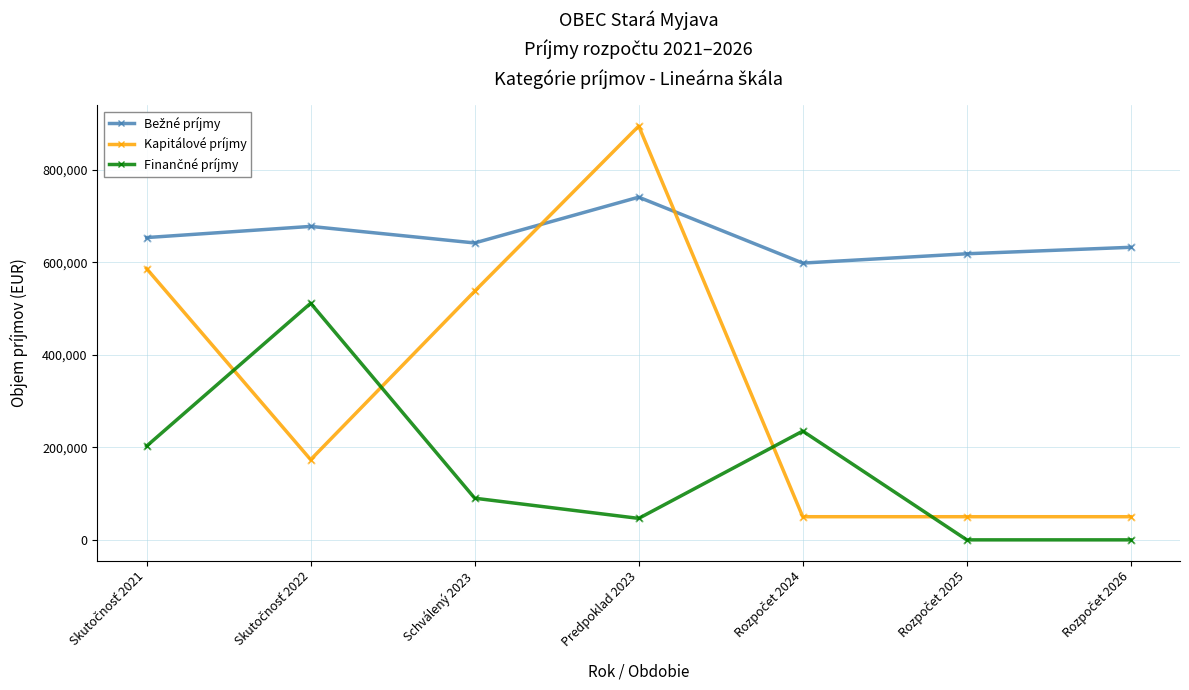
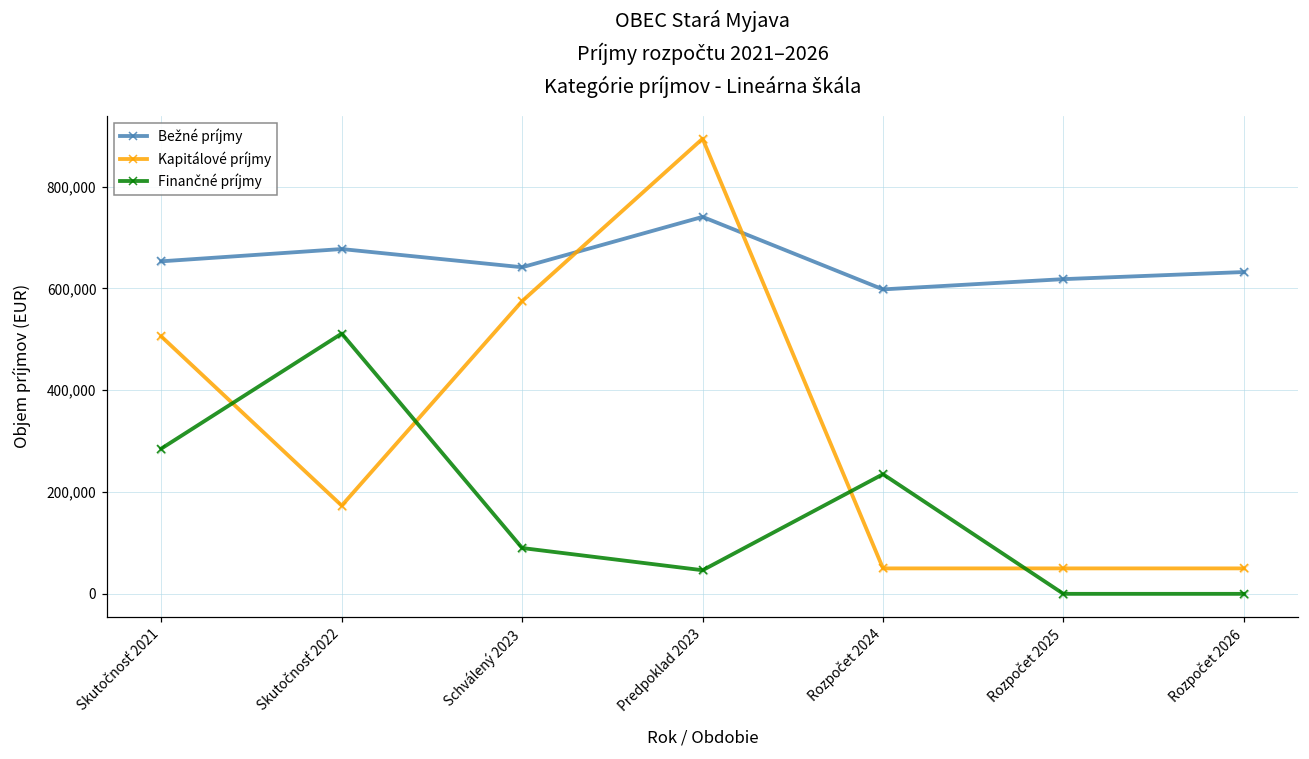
  {
    "Bežné príjmy": {
      "Skutočnosť 2021": "650,000",
      "Skutočnosť 2022": "680,000",
      "Schválený 2023": "640,000",
      "Predpoklad 2023": "740,000",
      "Rozpočet 2024": "600,000",
      "Rozpočet 2025": "620,000",
      "Rozpočet 2026": "630,000"
    },
    "Kapitálové príjmy": {
-     "Skutočnosť 2021": "590,000",
+     "Skutočnosť 2021": "510,000",
      "Skutočnosť 2022": "170,000",
-     "Schválený 2023": "540,000",
+     "Schválený 2023": "580,000",
      "Predpoklad 2023": "890,000",
      "Rozpočet 2024": "50,000",
      "Rozpočet 2025": "50,000",
      "Rozpočet 2026": "50,000"
    },
    "Finančné príjmy": {
-     "Skutočnosť 2021": "200,000",
+     "Skutočnosť 2021": "290,000",
      "Skutočnosť 2022": "510,000",
      "Schválený 2023": "90,000",
      "Predpoklad 2023": "50,000",
      "Rozpočet 2024": "240,000",
      "Rozpočet 2025": "0",
      "Rozpočet 2026": "0"
    }
  }
